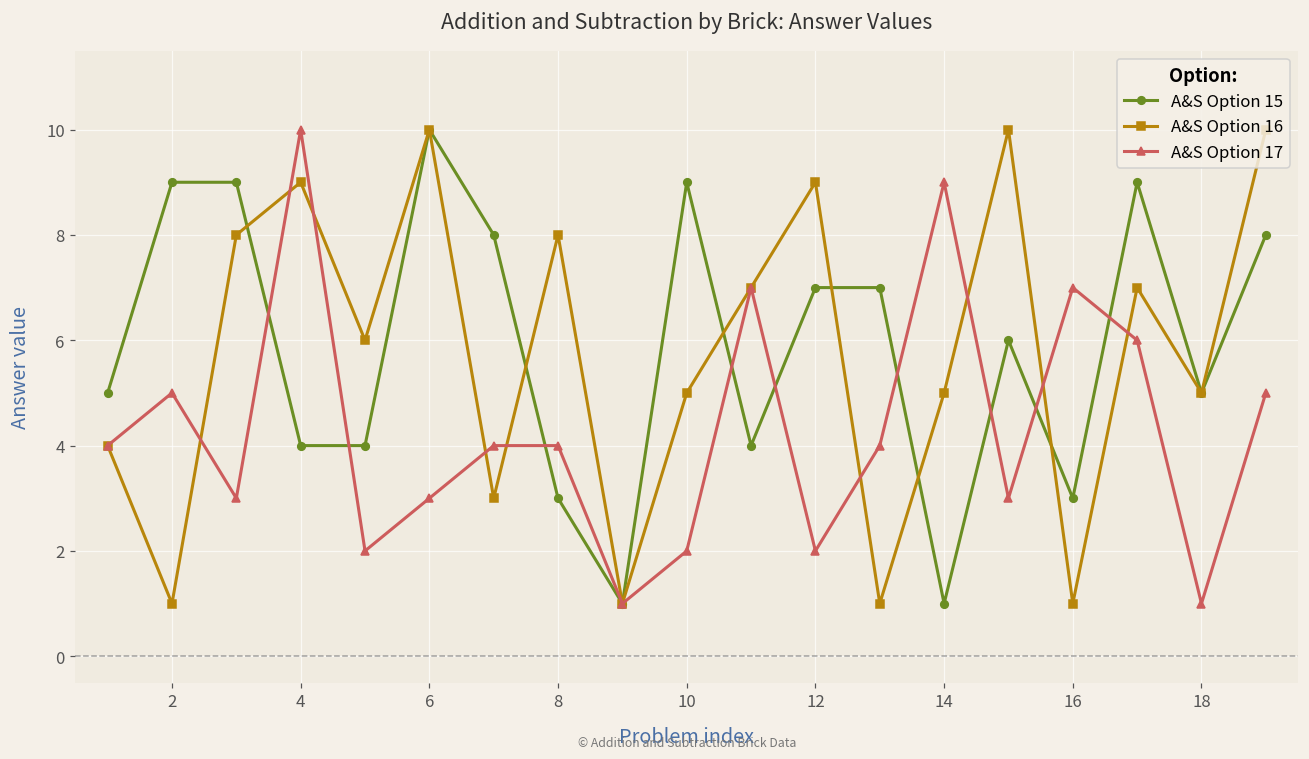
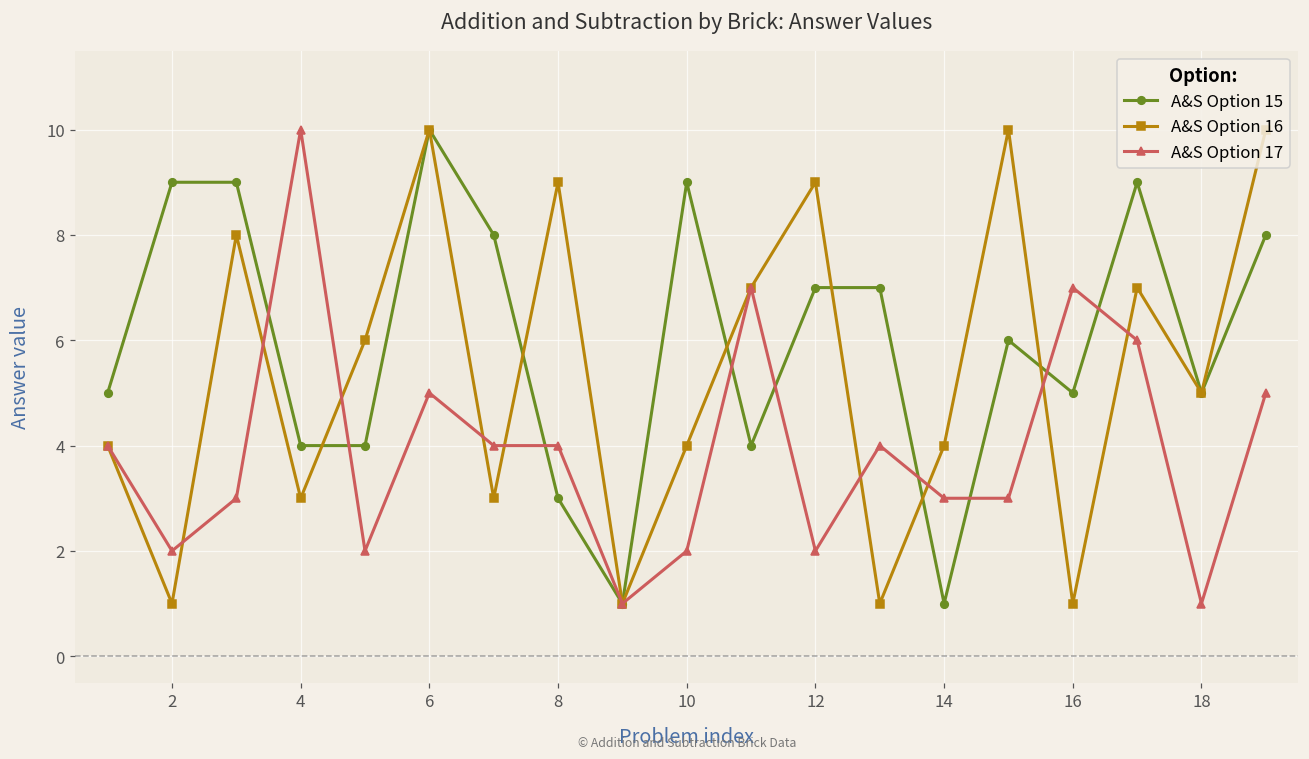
  {
    "A&S Option 15": {
      "2": 9,
      "4": 4,
      "8": 3,
      "10": 9,
      "12": 7,
      "14": 1,
-     "16": 3
+     "16": 5
    },
    "A&S Option 16": {
      "2": 1,
-     "4": 9,
-     "8": 8,
-     "10": 5,
+     "4": 3,
+     "8": 9,
+     "10": 4,
      "12": 9,
-     "14": 5,
+     "14": 4,
      "16": 1
    },
    "A&S Option 17": {
-     "2": 5,
+     "2": 2,
      "4": 10,
-     "6": 3,
+     "6": 5,
      "8": 4,
      "10": 2,
      "12": 2,
-     "14": 9,
+     "14": 3,
      "16": 7,
      "18": 1
    }
  }
